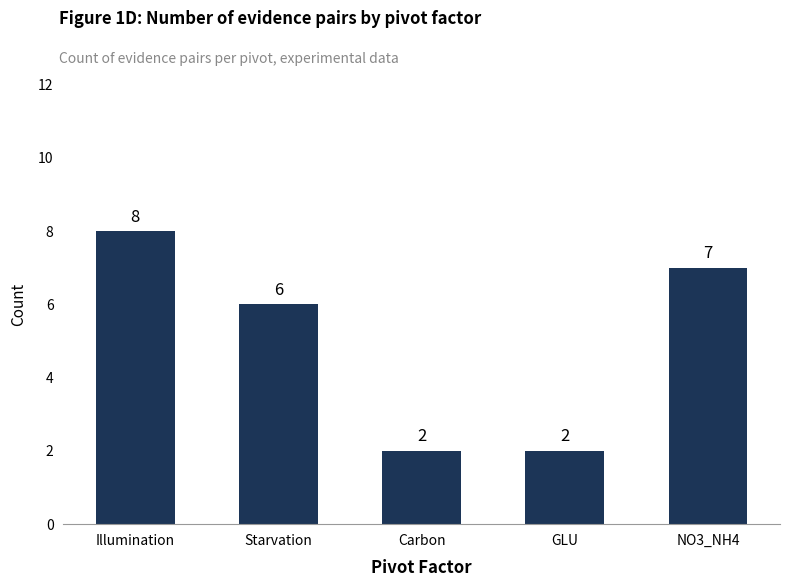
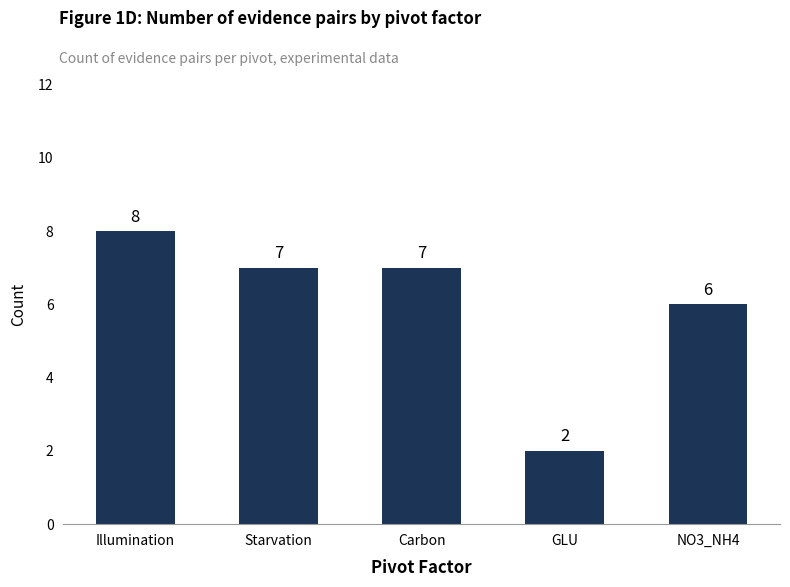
  {
    "Illumination": 8,
-   "Starvation": 6,
-   "Carbon": 2,
+   "Starvation": 7,
+   "Carbon": 7,
    "GLU": 2,
-   "NO3_NH4": 7
+   "NO3_NH4": 6
  }
